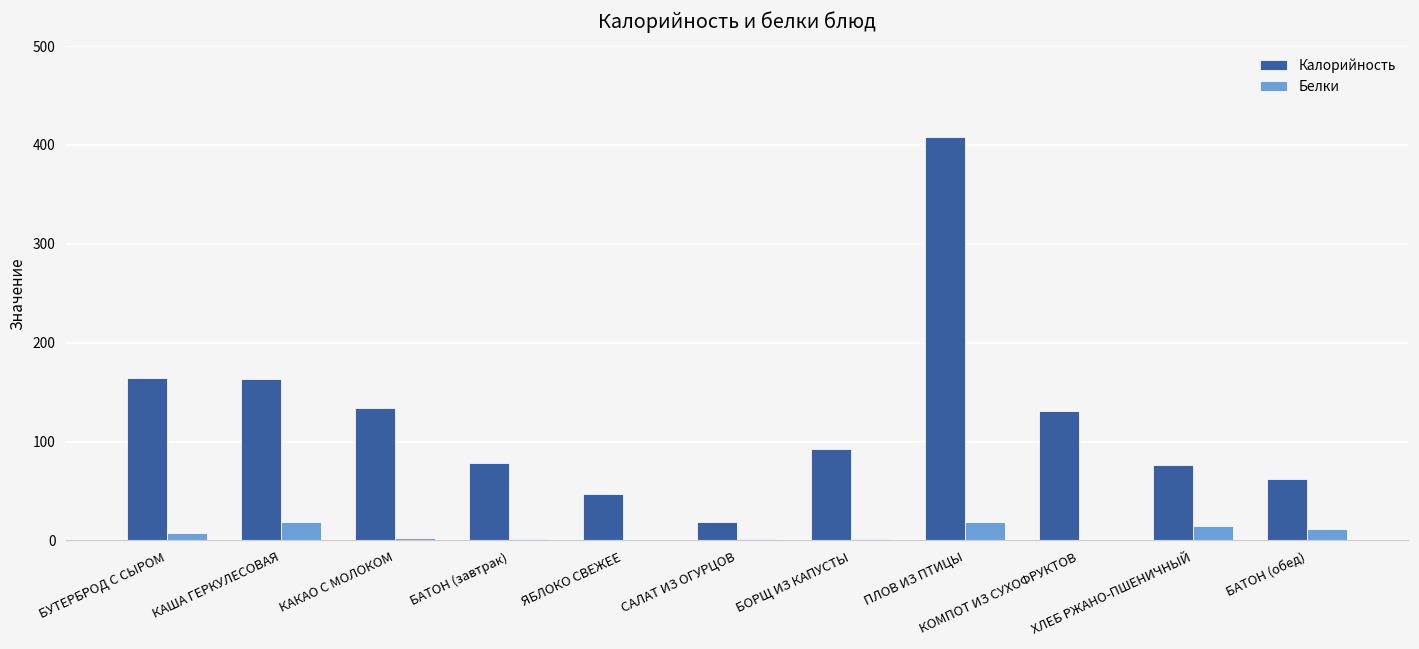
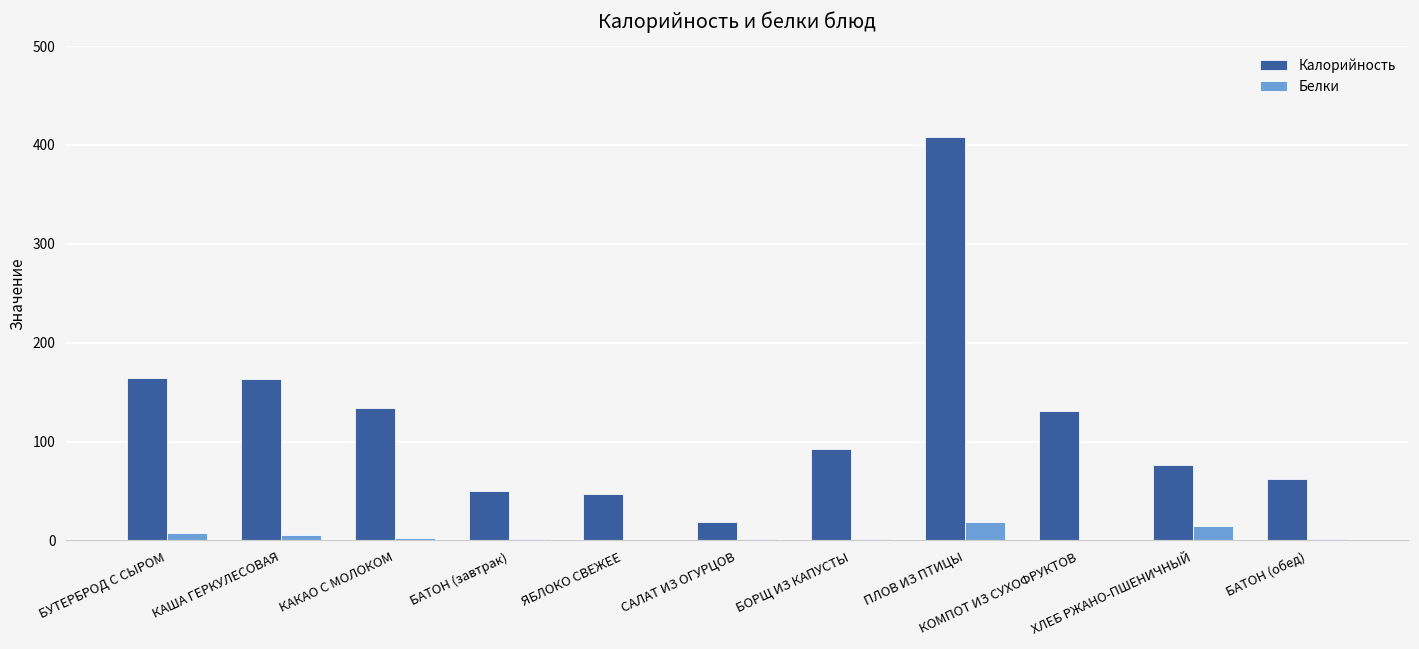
  {
    "Калорийность": {
      "БУТЕРБРОД С СЫРОМ": 160,
      "КАША ГЕРКУЛЕСОВАЯ": 160,
      "КАКАО С МОЛОКОМ": 130,
-     "БАТОН (завтрак)": 80,
+     "БАТОН (завтрак)": 50,
      "ЯБЛОКО СВЕЖЕЕ": 50,
      "САЛАТ ИЗ ОГУРЦОВ": 20,
      "БОРЩ ИЗ КАПУСТЫ": 90,
      "ПЛОВ ИЗ ПТИЦЫ": 410,
      "КОМПОТ ИЗ СУХОФРУКТОВ": 130,
      "ХЛЕБ РЖАНО-ПШЕНИЧНЫЙ": 80,
      "БАТОН (обед)": 60
    },
    "Белки": {
      "БУТЕРБРОД С СЫРОМ": 10,
-     "КАША ГЕРКУЛЕСОВАЯ": 20,
+     "КАША ГЕРКУЛЕСОВАЯ": 10,
      "КАКАО С МОЛОКОМ": 0,
      "ПЛОВ ИЗ ПТИЦЫ": 20,
      "ХЛЕБ РЖАНО-ПШЕНИЧНЫЙ": 20,
-     "БАТОН (обед)": 10
+     "БАТОН (обед)": 0
    }
  }
